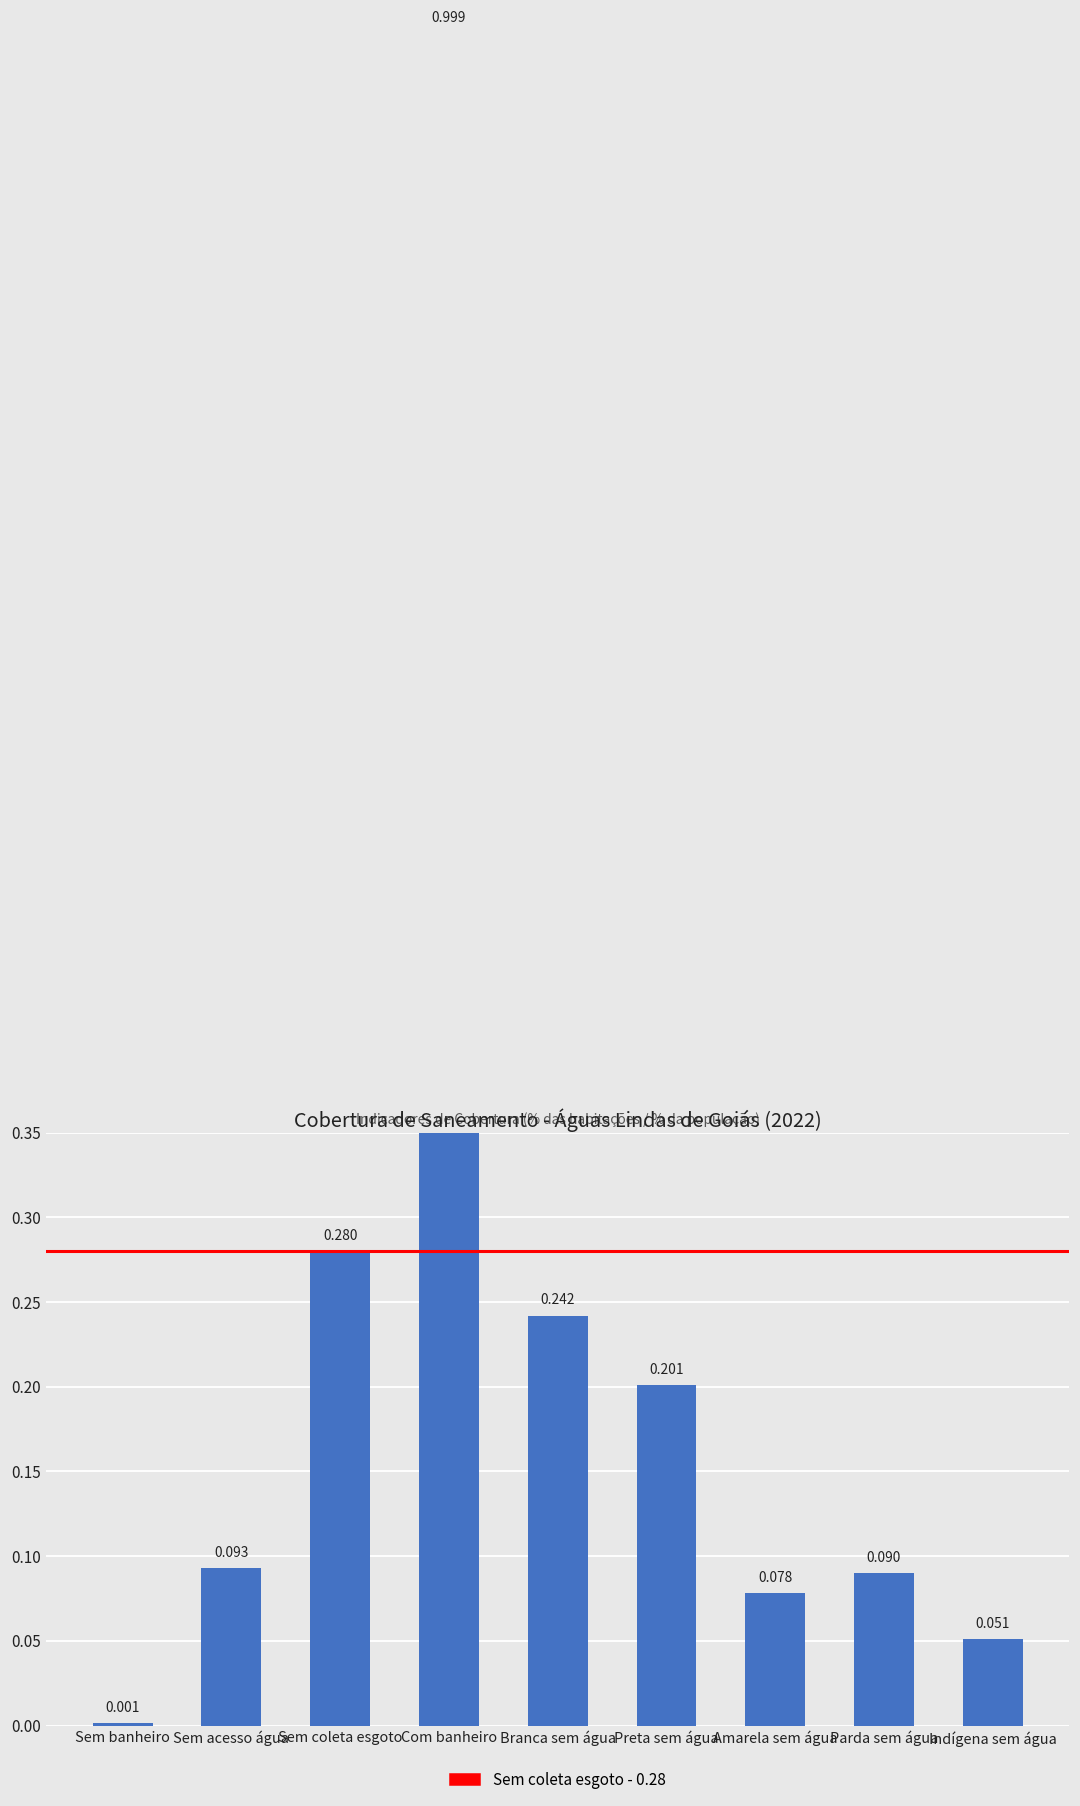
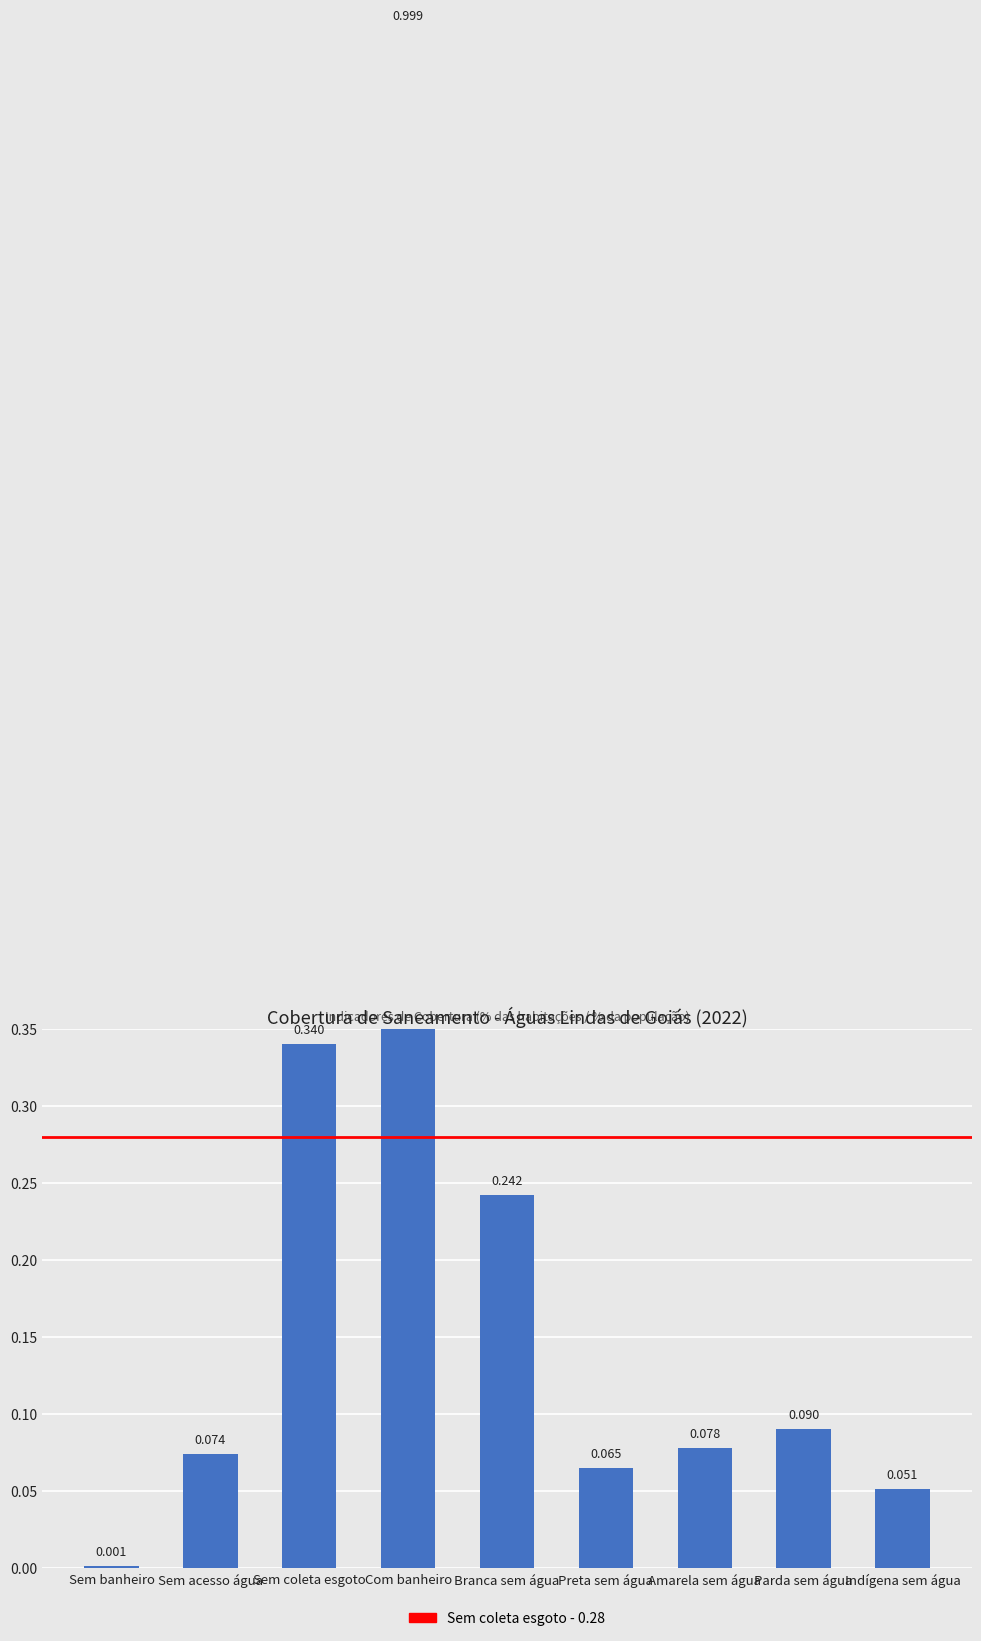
  {
    "Sem banheiro": 0.001,
-   "Sem acesso água": 0.093,
-   "Sem coleta esgoto": 0.280,
+   "Sem acesso água": 0.074,
+   "Sem coleta esgoto": 0.340,
    "Branca sem água": 0.242,
-   "Preta sem água": 0.201,
+   "Preta sem água": 0.065,
    "Amarela sem água": 0.078,
    "Parda sem água": 0.090,
    "Indígena sem água": 0.051
  }
